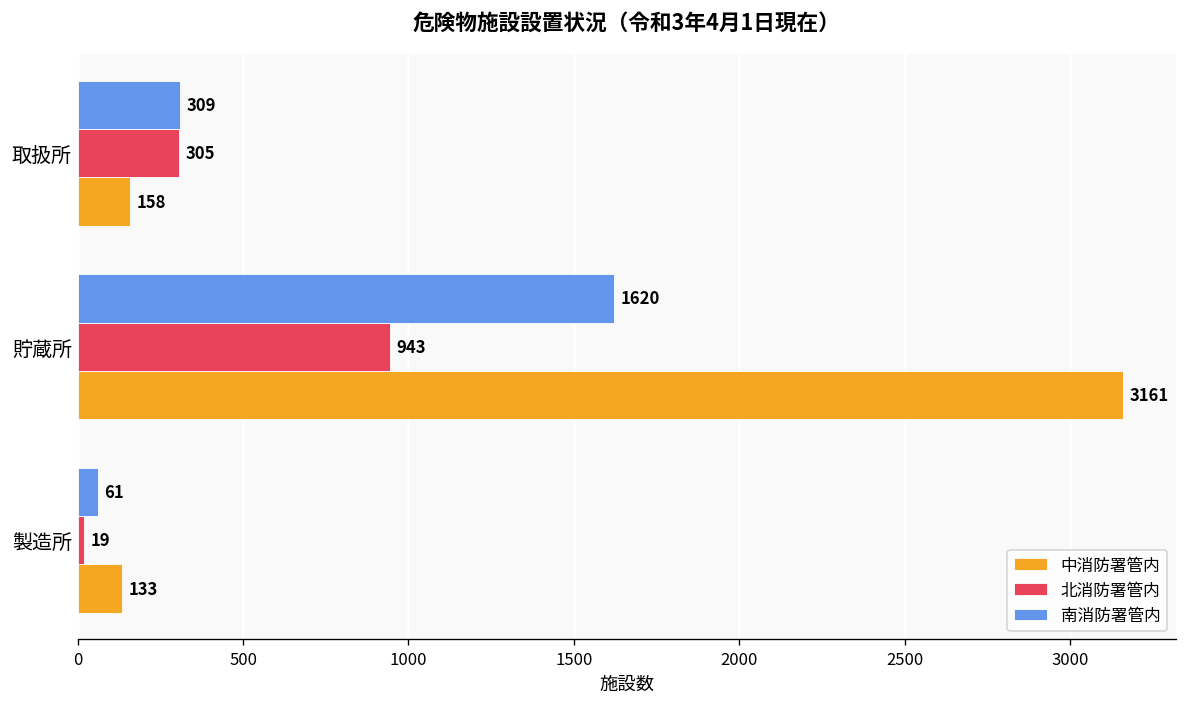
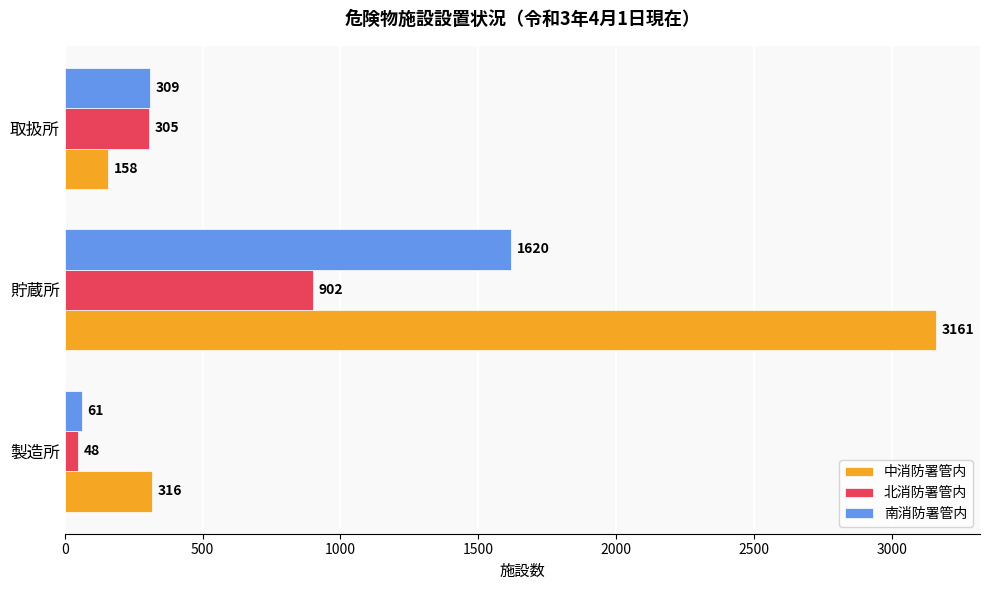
  {
    "中消防署管内": {
      "取扱所": 158,
      "貯蔵所": 3161,
-     "製造所": 133
+     "製造所": 316
    },
    "北消防署管内": {
      "取扱所": 305,
-     "貯蔵所": 943,
-     "製造所": 19
+     "貯蔵所": 902,
+     "製造所": 48
    },
    "南消防署管内": {
      "取扱所": 309,
      "貯蔵所": 1620,
      "製造所": 61
    }
  }
